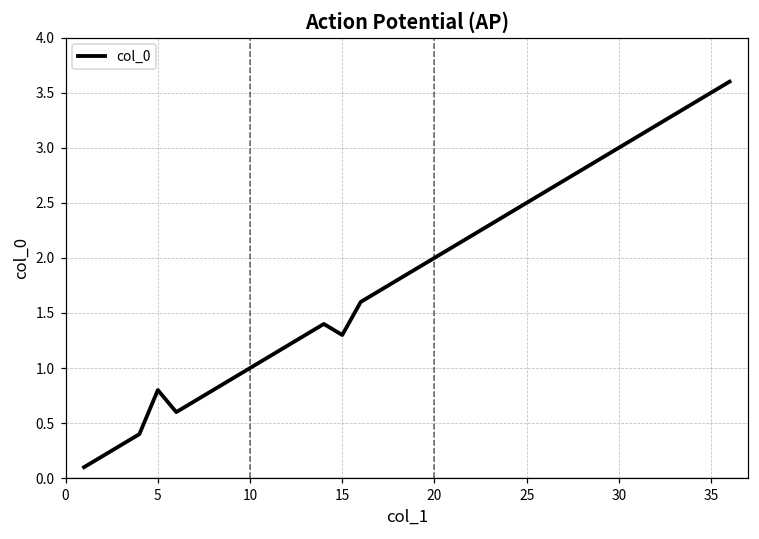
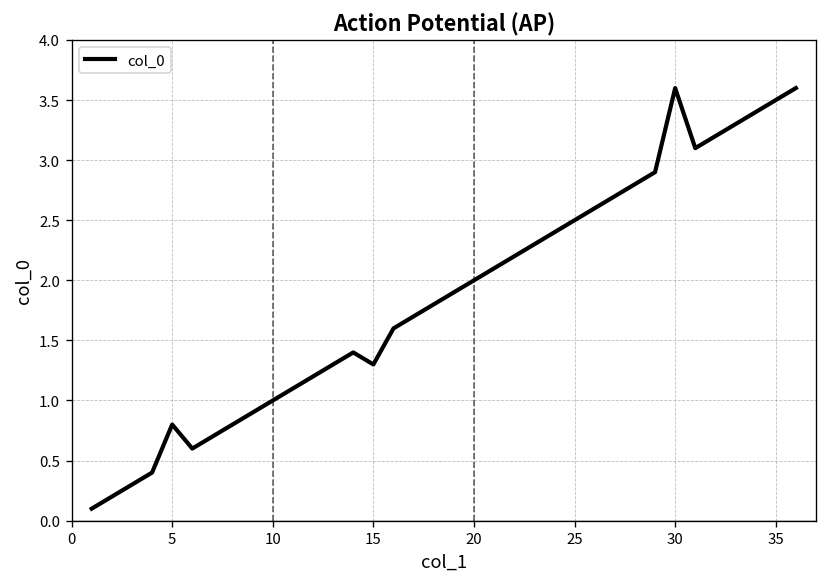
  {
    "5": 0.8,
    "10": 1.0,
    "15": 1.3,
    "20": 2.0,
    "25": 2.5,
-   "30": 3.0,
+   "30": 3.6,
    "35": 3.5
  }
